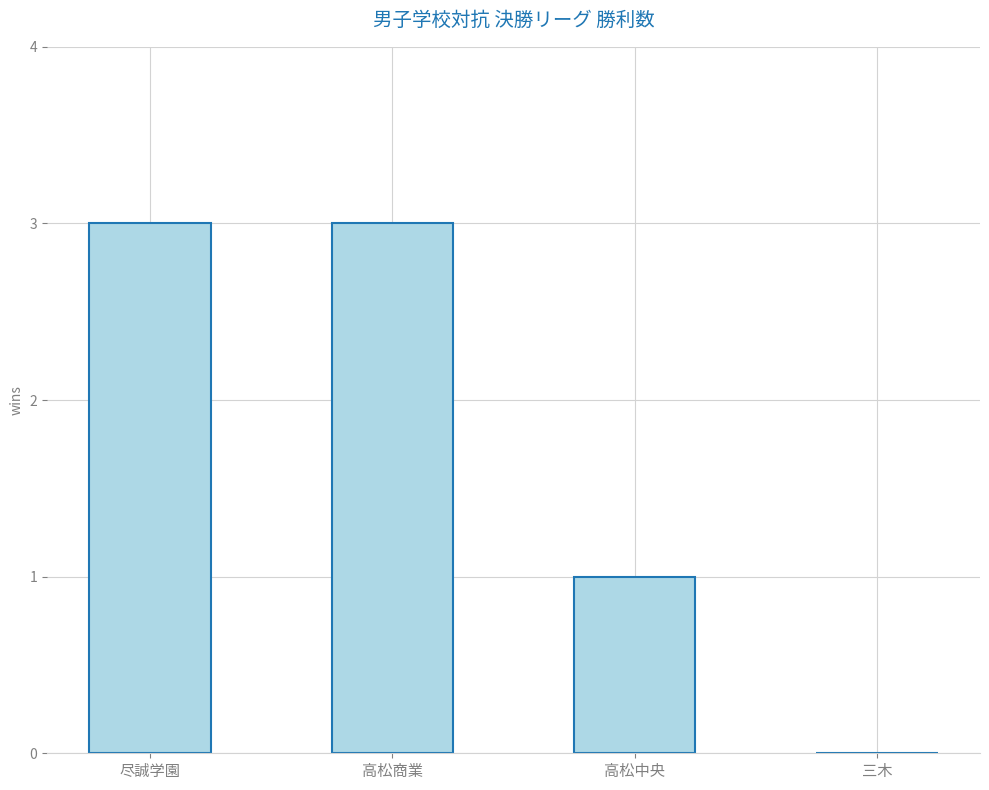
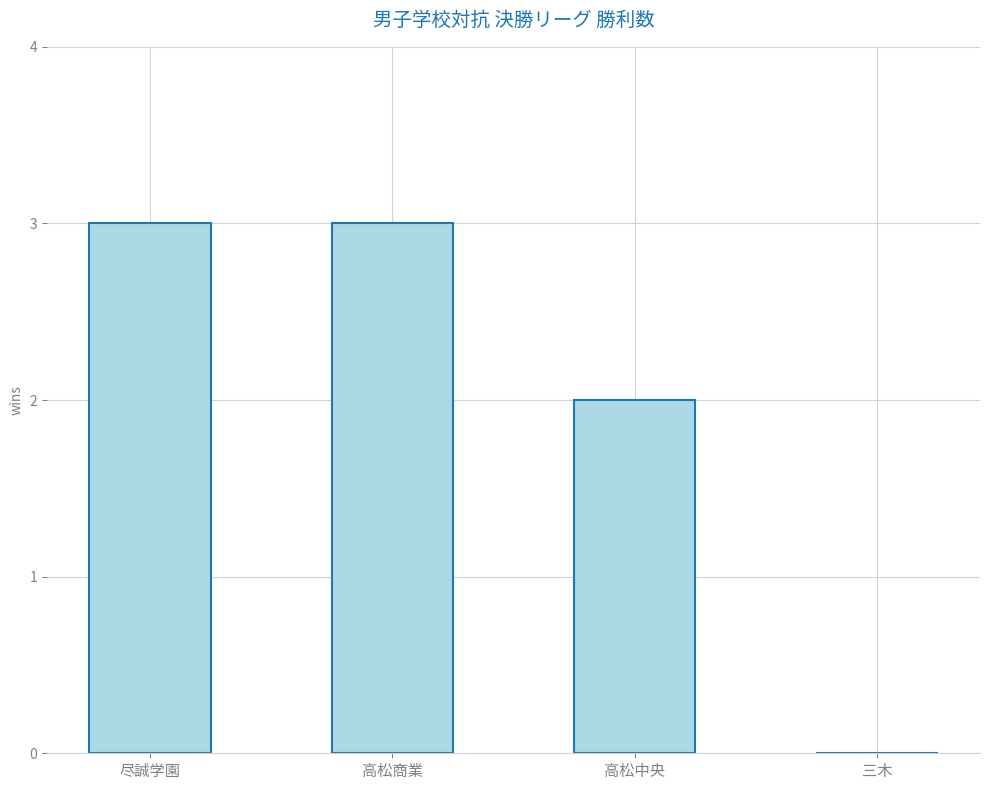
  {
    "尽誠学園": 3,
    "高松商業": 3,
-   "高松中央": 1,
+   "高松中央": 2,
    "三木": 0
  }
